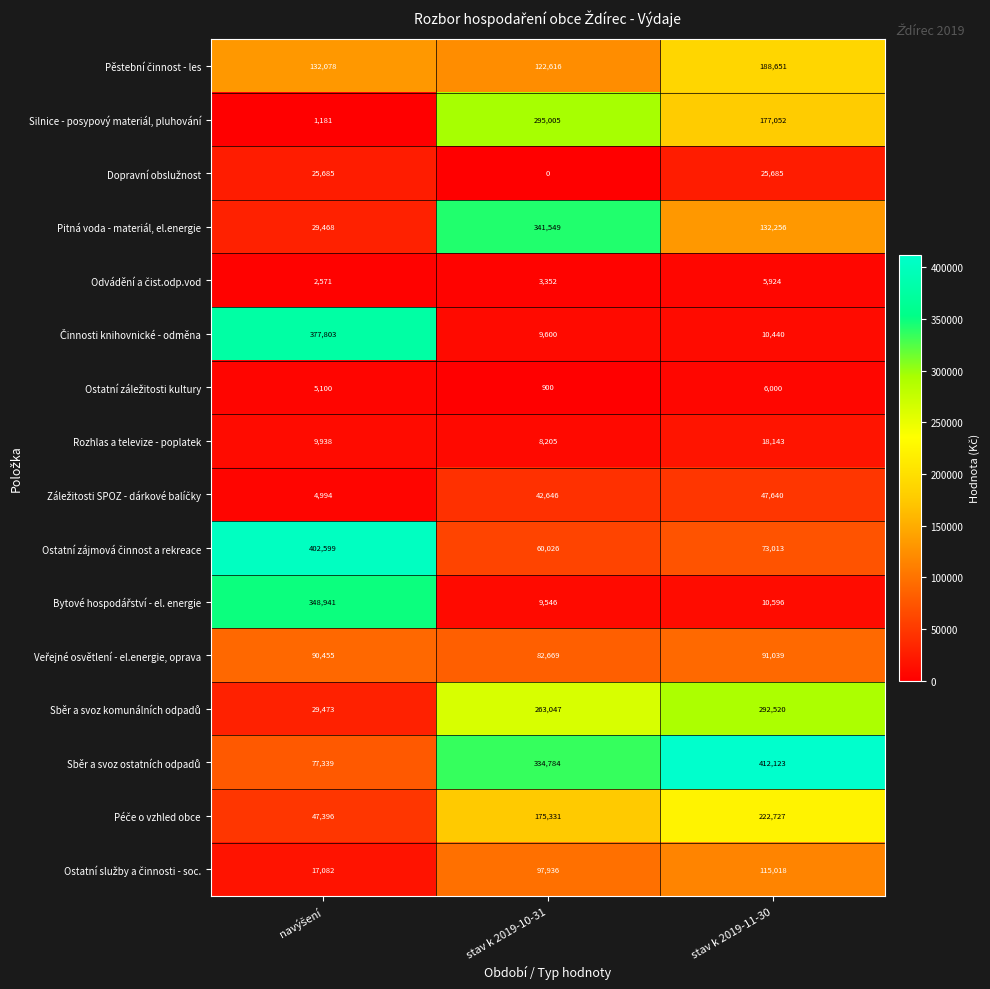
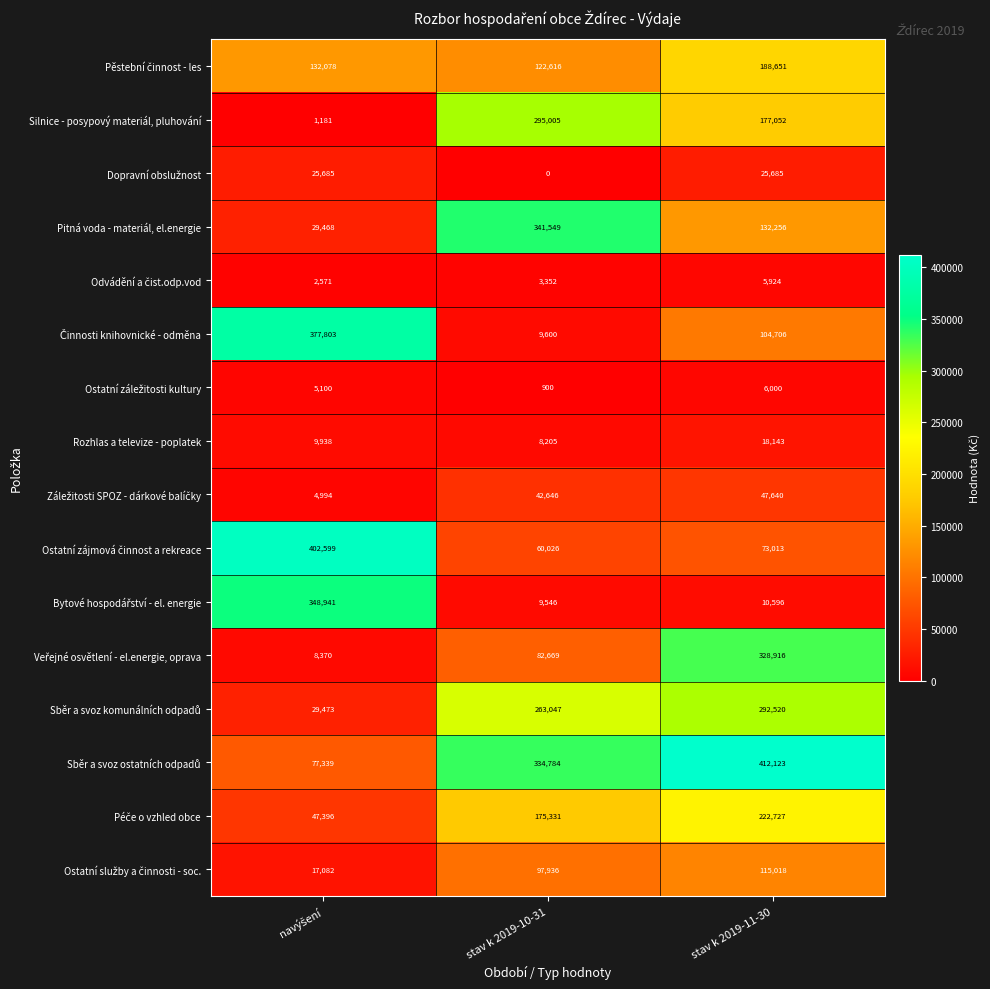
  {
    "Pěstební činnost - les": {
      "navýšení": "132,078",
      "stav k 2019-10-31": "122,616",
      "stav k 2019-11-30": "188,651"
    },
    "Silnice - posypový materiál, pluhování": {
      "navýšení": "1,181",
      "stav k 2019-10-31": "295,005",
      "stav k 2019-11-30": "177,052"
    },
    "Dopravní obslužnost": {
      "navýšení": "25,685",
      "stav k 2019-10-31": "0",
      "stav k 2019-11-30": "25,685"
    },
    "Pitná voda - materiál, el.energie": {
      "navýšení": "29,468",
      "stav k 2019-10-31": "341,549",
      "stav k 2019-11-30": "132,256"
    },
    "Odvádění a čist.odp.vod": {
      "navýšení": "2,571",
      "stav k 2019-10-31": "3,352",
      "stav k 2019-11-30": "5,924"
    },
    "Činnosti knihovnické - odměna": {
      "navýšení": "377,803",
      "stav k 2019-10-31": "9,600",
-     "stav k 2019-11-30": "10,440"
+     "stav k 2019-11-30": "104,706"
    },
    "Ostatní záležitosti kultury": {
      "navýšení": "5,100",
      "stav k 2019-10-31": "900",
      "stav k 2019-11-30": "6,000"
    },
    "Rozhlas a televize - poplatek": {
      "navýšení": "9,938",
      "stav k 2019-10-31": "8,205",
      "stav k 2019-11-30": "18,143"
    },
    "Záležitosti SPOZ - dárkové balíčky": {
      "navýšení": "4,994",
      "stav k 2019-10-31": "42,646",
      "stav k 2019-11-30": "47,640"
    },
    "Ostatní zájmová činnost a rekreace": {
      "navýšení": "402,599",
      "stav k 2019-10-31": "60,026",
      "stav k 2019-11-30": "73,013"
    },
    "Bytové hospodářství - el. energie": {
      "navýšení": "348,941",
      "stav k 2019-10-31": "9,546",
      "stav k 2019-11-30": "10,596"
    },
    "Veřejné osvětlení - el.energie, oprava": {
-     "navýšení": "90,455",
+     "navýšení": "8,370",
      "stav k 2019-10-31": "82,669",
-     "stav k 2019-11-30": "91,039"
+     "stav k 2019-11-30": "328,916"
    },
    "Sběr a svoz komunálních odpadů": {
      "navýšení": "29,473",
      "stav k 2019-10-31": "263,047",
      "stav k 2019-11-30": "292,520"
    },
    "Sběr a svoz ostatních odpadů": {
      "navýšení": "77,339",
      "stav k 2019-10-31": "334,784",
      "stav k 2019-11-30": "412,123"
    },
    "Péče o vzhled obce": {
      "navýšení": "47,396",
      "stav k 2019-10-31": "175,331",
      "stav k 2019-11-30": "222,727"
    },
    "Ostatní služby a činnosti - soc.": {
      "navýšení": "17,082",
      "stav k 2019-10-31": "97,936",
      "stav k 2019-11-30": "115,018"
    }
  }
